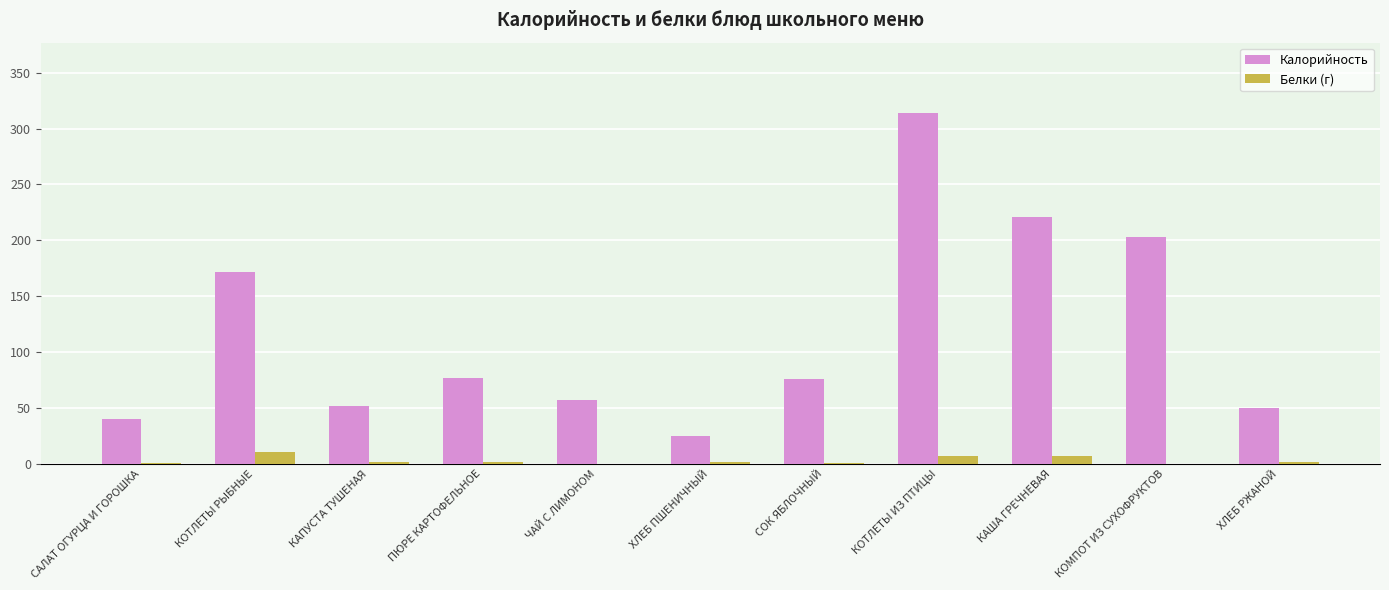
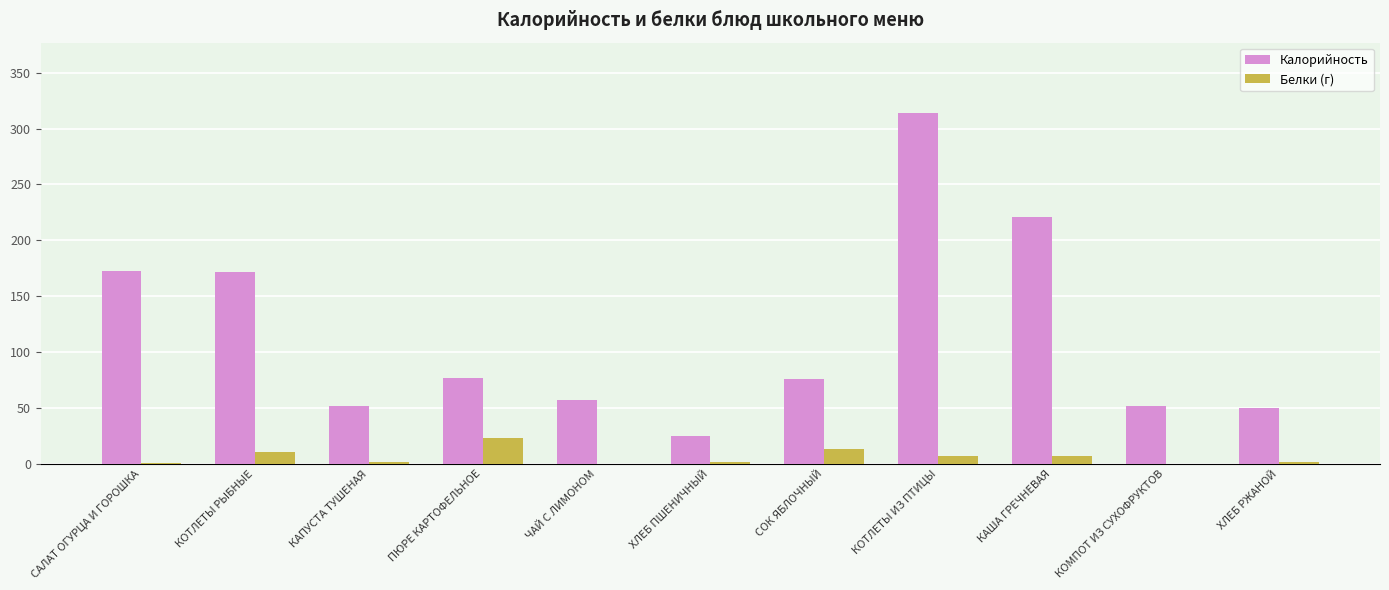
  {
    "Калорийность": {
-     "САЛАТ ОГУРЦА И ГОРОШКА": 40,
+     "САЛАТ ОГУРЦА И ГОРОШКА": 173,
      "КОТЛЕТЫ РЫБНЫЕ": 172,
      "КАПУСТА ТУШЕНАЯ": 52,
      "ПЮРЕ КАРТОФЕЛЬНОЕ": 77,
      "ЧАЙ С ЛИМОНОМ": 57,
      "ХЛЕБ ПШЕНИЧНЫЙ": 25,
      "СОК ЯБЛОЧНЫЙ": 76,
      "КОТЛЕТЫ ИЗ ПТИЦЫ": 314,
      "КАША ГРЕЧНЕВАЯ": 221,
-     "КОМПОТ ИЗ СУХОФРУКТОВ": 203,
+     "КОМПОТ ИЗ СУХОФРУКТОВ": 52,
      "ХЛЕБ РЖАНОЙ": 50
    },
    "Белки (г)": {
      "КОТЛЕТЫ РЫБНЫЕ": 11,
-     "ПЮРЕ КАРТОФЕЛЬНОЕ": 2,
+     "ПЮРЕ КАРТОФЕЛЬНОЕ": 23,
      "ЧАЙ С ЛИМОНОМ": 0,
-     "СОК ЯБЛОЧНЫЙ": 1,
+     "СОК ЯБЛОЧНЫЙ": 14,
      "КОТЛЕТЫ ИЗ ПТИЦЫ": 7,
      "КАША ГРЕЧНЕВАЯ": 7,
      "КОМПОТ ИЗ СУХОФРУКТОВ": 0
    }
  }
